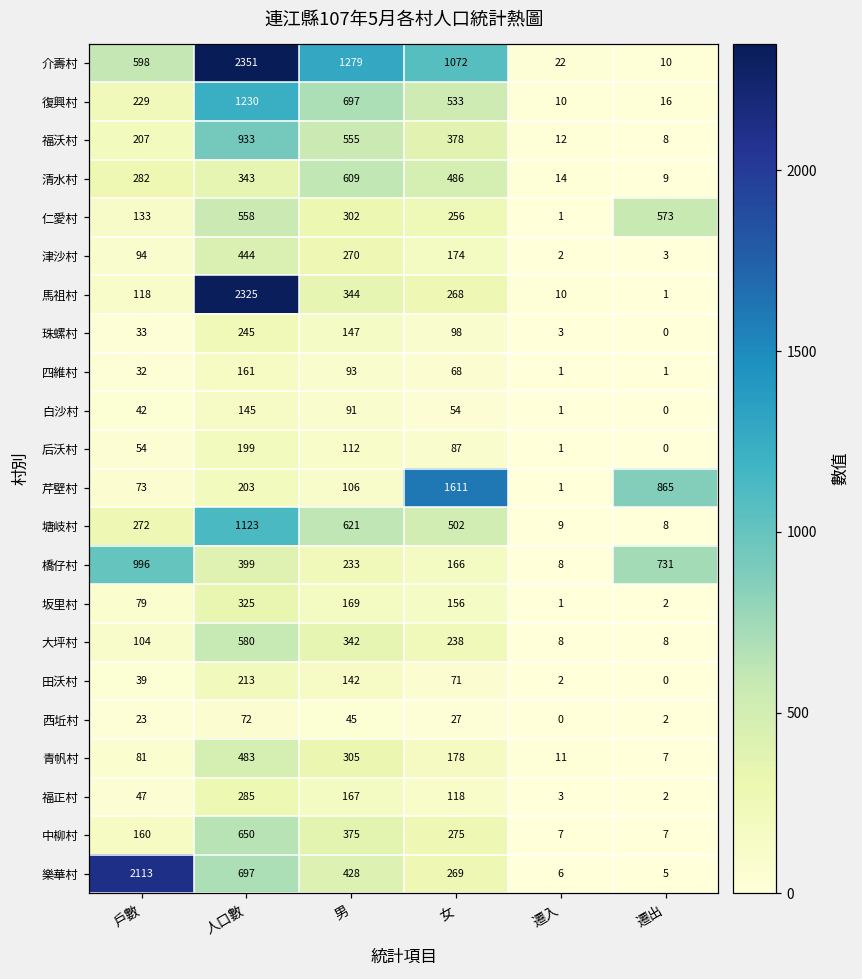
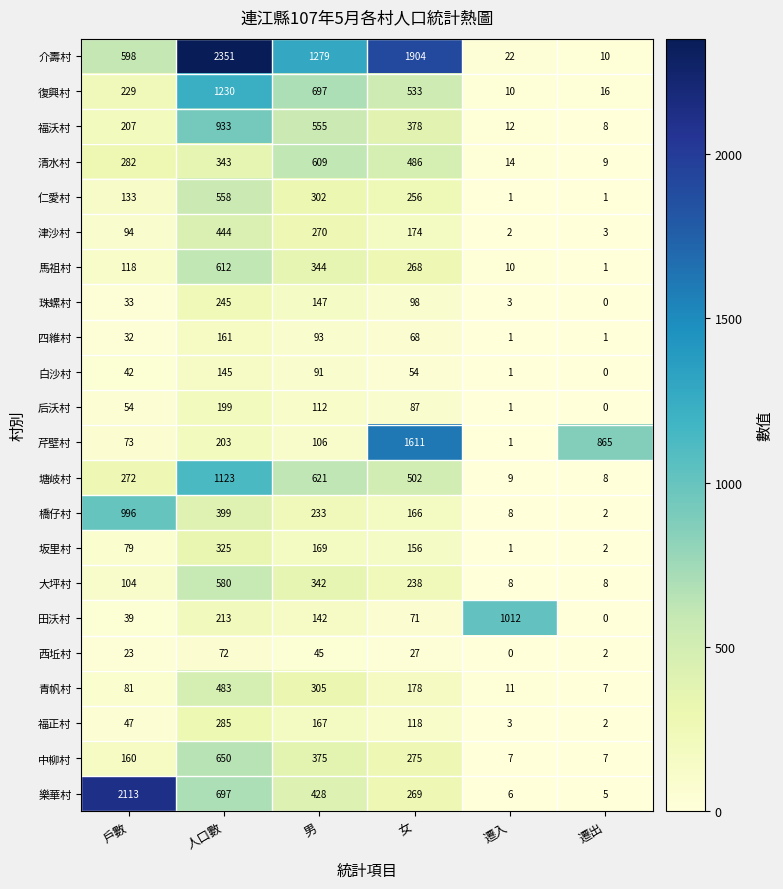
  {
    "介壽村": {
      "戶數": 598,
      "人口數": 2351,
      "男": 1279,
-     "女": 1072,
+     "女": 1904,
      "遷入": 22,
      "遷出": 10
    },
    "復興村": {
      "戶數": 229,
      "人口數": 1230,
      "男": 697,
      "女": 533,
      "遷入": 10,
      "遷出": 16
    },
    "福沃村": {
      "戶數": 207,
      "人口數": 933,
      "男": 555,
      "女": 378,
      "遷入": 12,
      "遷出": 8
    },
    "清水村": {
      "戶數": 282,
      "人口數": 343,
      "男": 609,
      "女": 486,
      "遷入": 14,
      "遷出": 9
    },
    "仁愛村": {
      "戶數": 133,
      "人口數": 558,
      "男": 302,
      "女": 256,
      "遷入": 1,
-     "遷出": 573
+     "遷出": 1
    },
    "津沙村": {
      "戶數": 94,
      "人口數": 444,
      "男": 270,
      "女": 174,
      "遷入": 2,
      "遷出": 3
    },
    "馬祖村": {
      "戶數": 118,
-     "人口數": 2325,
+     "人口數": 612,
      "男": 344,
      "女": 268,
      "遷入": 10,
      "遷出": 1
    },
    "珠螺村": {
      "戶數": 33,
      "人口數": 245,
      "男": 147,
      "女": 98,
      "遷入": 3,
      "遷出": 0
    },
    "四維村": {
      "戶數": 32,
      "人口數": 161,
      "男": 93,
      "女": 68,
      "遷入": 1,
      "遷出": 1
    },
    "白沙村": {
      "戶數": 42,
      "人口數": 145,
      "男": 91,
      "女": 54,
      "遷入": 1,
      "遷出": 0
    },
    "后沃村": {
      "戶數": 54,
      "人口數": 199,
      "男": 112,
      "女": 87,
      "遷入": 1,
      "遷出": 0
    },
    "芹壁村": {
      "戶數": 73,
      "人口數": 203,
      "男": 106,
      "女": 1611,
      "遷入": 1,
      "遷出": 865
    },
    "塘岐村": {
      "戶數": 272,
      "人口數": 1123,
      "男": 621,
      "女": 502,
      "遷入": 9,
      "遷出": 8
    },
    "橋仔村": {
      "戶數": 996,
      "人口數": 399,
      "男": 233,
      "女": 166,
      "遷入": 8,
-     "遷出": 731
+     "遷出": 2
    },
    "坂里村": {
      "戶數": 79,
      "人口數": 325,
      "男": 169,
      "女": 156,
      "遷入": 1,
      "遷出": 2
    },
    "大坪村": {
      "戶數": 104,
      "人口數": 580,
      "男": 342,
      "女": 238,
      "遷入": 8,
      "遷出": 8
    },
    "田沃村": {
      "戶數": 39,
      "人口數": 213,
      "男": 142,
      "女": 71,
-     "遷入": 2,
+     "遷入": 1012,
      "遷出": 0
    },
    "西坵村": {
      "戶數": 23,
      "人口數": 72,
      "男": 45,
      "女": 27,
      "遷入": 0,
      "遷出": 2
    },
    "青帆村": {
      "戶數": 81,
      "人口數": 483,
      "男": 305,
      "女": 178,
      "遷入": 11,
      "遷出": 7
    },
    "福正村": {
      "戶數": 47,
      "人口數": 285,
      "男": 167,
      "女": 118,
      "遷入": 3,
      "遷出": 2
    },
    "中柳村": {
      "戶數": 160,
      "人口數": 650,
      "男": 375,
      "女": 275,
      "遷入": 7,
      "遷出": 7
    },
    "樂華村": {
      "戶數": 2113,
      "人口數": 697,
      "男": 428,
      "女": 269,
      "遷入": 6,
      "遷出": 5
    }
  }
